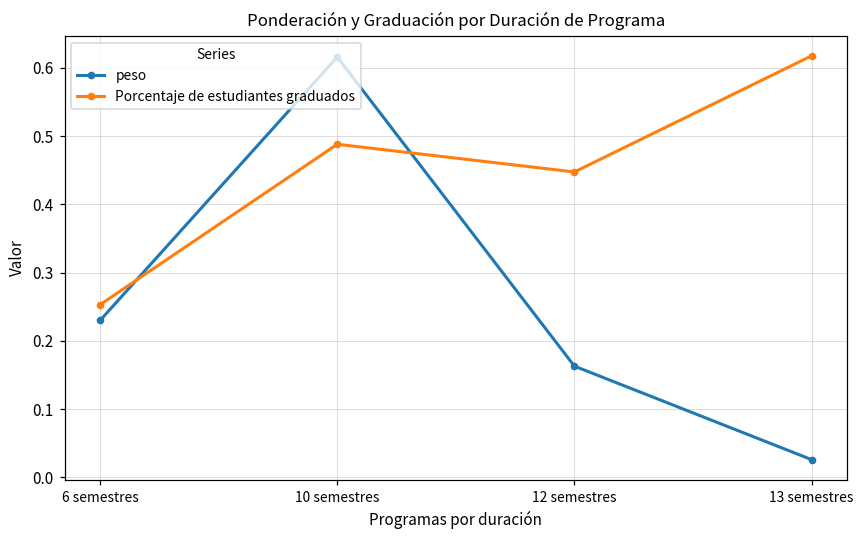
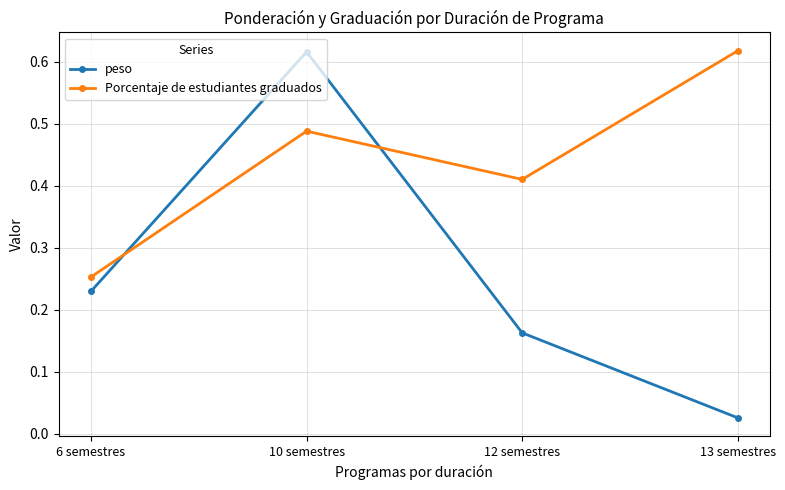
  {
    "peso": {
      "6 semestres": 0.23,
      "12 semestres": 0.16,
      "13 semestres": 0.03
    },
    "Porcentaje de estudiantes graduados": {
      "6 semestres": 0.25,
      "10 semestres": 0.49,
-     "12 semestres": 0.45,
+     "12 semestres": 0.41,
      "13 semestres": 0.62
    }
  }
